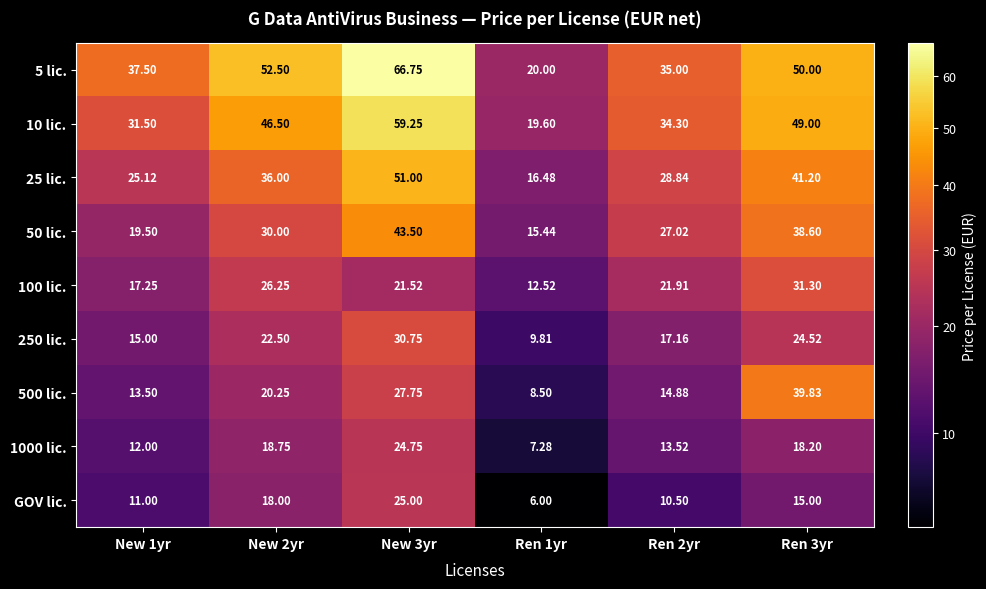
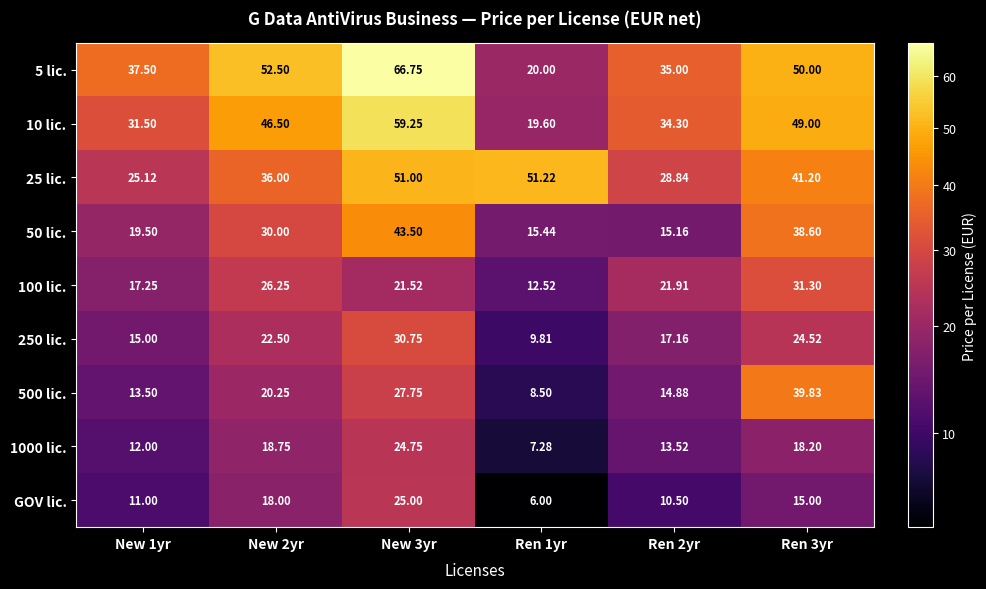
  {
    "5 lic.": {
      "New 1yr": 37.50,
      "New 2yr": 52.50,
      "New 3yr": 66.75,
      "Ren 1yr": 20.00,
      "Ren 2yr": 35.00,
      "Ren 3yr": 50.00
    },
    "10 lic.": {
      "New 1yr": 31.50,
      "New 2yr": 46.50,
      "New 3yr": 59.25,
      "Ren 1yr": 19.60,
      "Ren 2yr": 34.30,
      "Ren 3yr": 49.00
    },
    "25 lic.": {
      "New 1yr": 25.12,
      "New 2yr": 36.00,
      "New 3yr": 51.00,
-     "Ren 1yr": 16.48,
+     "Ren 1yr": 51.22,
      "Ren 2yr": 28.84,
      "Ren 3yr": 41.20
    },
    "50 lic.": {
      "New 1yr": 19.50,
      "New 2yr": 30.00,
      "New 3yr": 43.50,
      "Ren 1yr": 15.44,
-     "Ren 2yr": 27.02,
+     "Ren 2yr": 15.16,
      "Ren 3yr": 38.60
    },
    "100 lic.": {
      "New 1yr": 17.25,
      "New 2yr": 26.25,
      "New 3yr": 21.52,
      "Ren 1yr": 12.52,
      "Ren 2yr": 21.91,
      "Ren 3yr": 31.30
    },
    "250 lic.": {
      "New 1yr": 15.00,
      "New 2yr": 22.50,
      "New 3yr": 30.75,
      "Ren 1yr": 9.81,
      "Ren 2yr": 17.16,
      "Ren 3yr": 24.52
    },
    "500 lic.": {
      "New 1yr": 13.50,
      "New 2yr": 20.25,
      "New 3yr": 27.75,
      "Ren 1yr": 8.50,
      "Ren 2yr": 14.88,
      "Ren 3yr": 39.83
    },
    "1000 lic.": {
      "New 1yr": 12.00,
      "New 2yr": 18.75,
      "New 3yr": 24.75,
      "Ren 1yr": 7.28,
      "Ren 2yr": 13.52,
      "Ren 3yr": 18.20
    },
    "GOV lic.": {
      "New 1yr": 11.00,
      "New 2yr": 18.00,
      "New 3yr": 25.00,
      "Ren 1yr": 6.00,
      "Ren 2yr": 10.50,
      "Ren 3yr": 15.00
    }
  }
